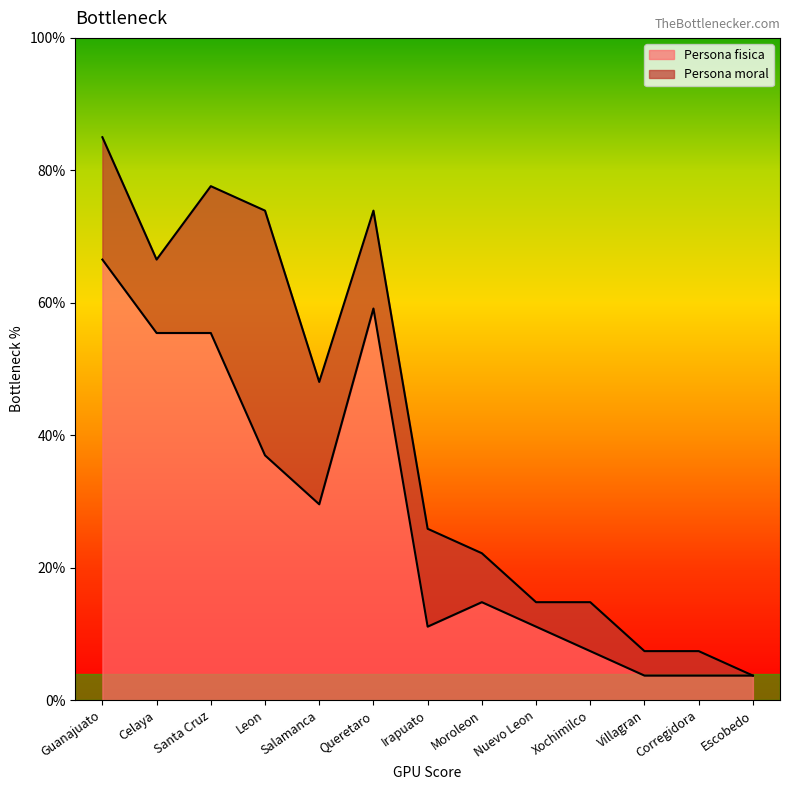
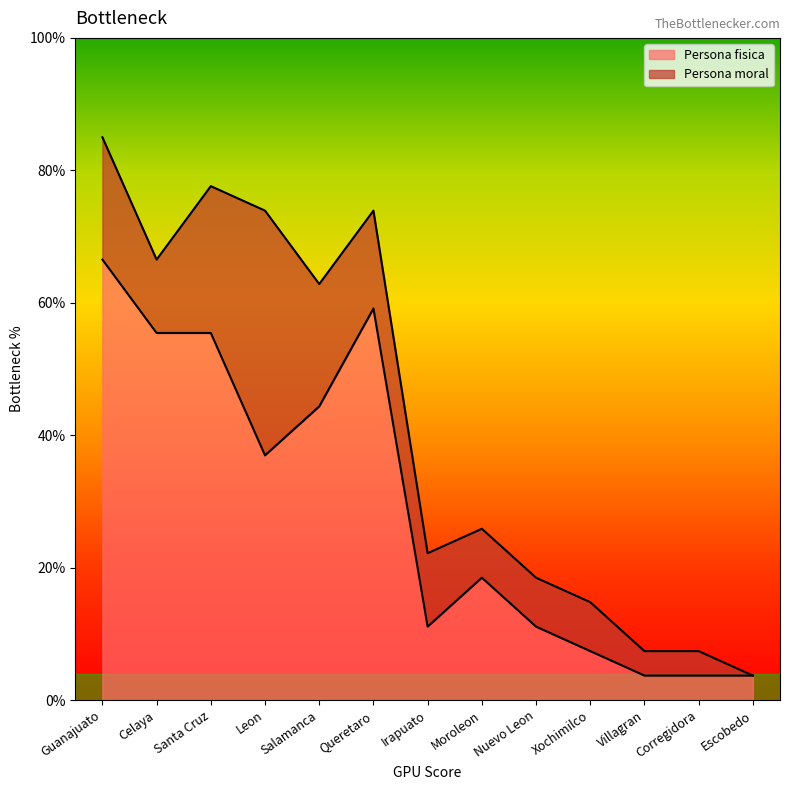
  {
    "Persona fisica": {
      "Guanajuato": "67%",
      "Celaya": "55%",
      "Santa Cruz": "55%",
      "Leon": "37%",
-     "Salamanca": "30%",
+     "Salamanca": "44%",
      "Queretaro": "59%",
      "Irapuato": "11%",
-     "Moroleon": "15%",
+     "Moroleon": "18%",
      "Nuevo Leon": "11%",
      "Xochimilco": "7%"
    },
    "Persona moral": {
      "Guanajuato": "18%",
      "Celaya": "11%",
      "Santa Cruz": "22%",
      "Leon": "37%",
      "Salamanca": "18%",
      "Queretaro": "15%",
-     "Irapuato": "15%",
+     "Irapuato": "11%",
      "Moroleon": "7%",
-     "Nuevo Leon": "4%",
+     "Nuevo Leon": "7%",
      "Xochimilco": "7%",
      "Villagran": "4%",
      "Corregidora": "4%"
    }
  }
